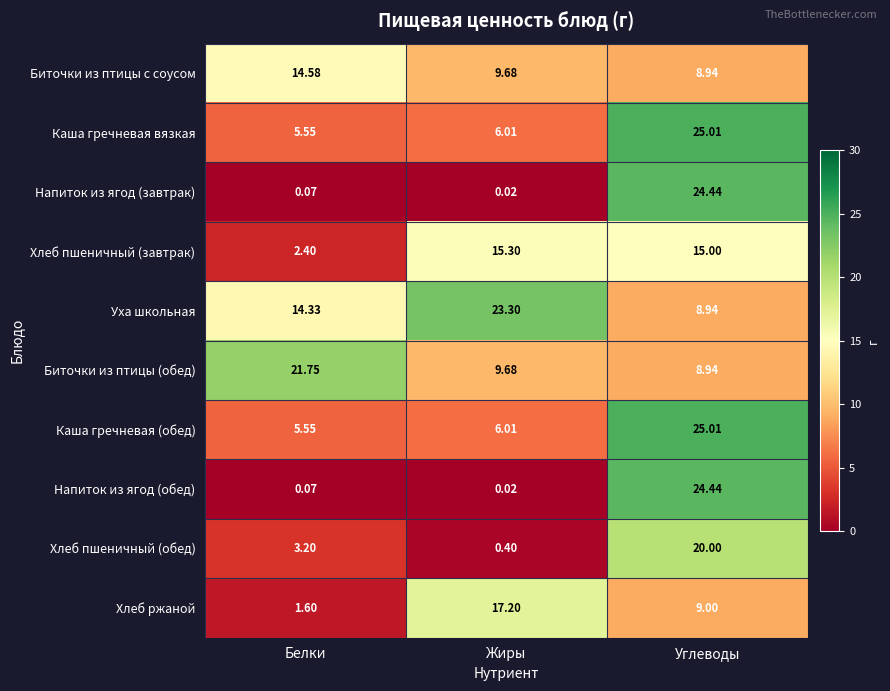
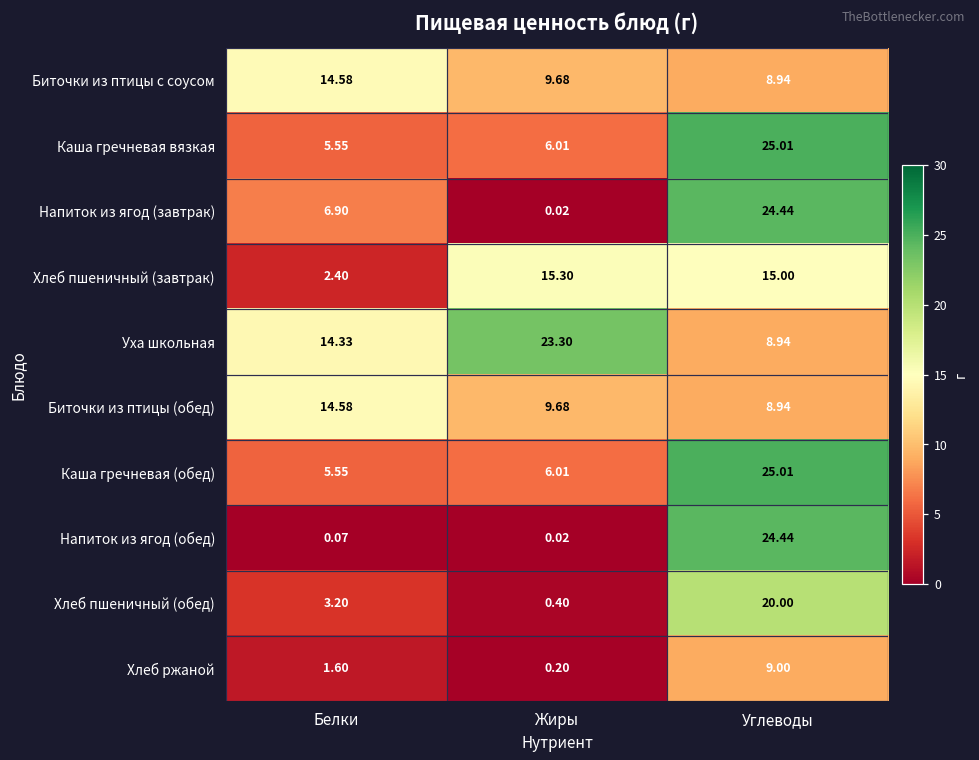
  {
    "Биточки из птицы с соусом": {
      "Белки": 14.58,
      "Жиры": 9.68,
      "Углеводы": 8.94
    },
    "Каша гречневая вязкая": {
      "Белки": 5.55,
      "Жиры": 6.01,
      "Углеводы": 25.01
    },
    "Напиток из ягод (завтрак)": {
-     "Белки": 0.07,
+     "Белки": 6.90,
      "Жиры": 0.02,
      "Углеводы": 24.44
    },
    "Хлеб пшеничный (завтрак)": {
      "Белки": 2.40,
      "Жиры": 15.30,
      "Углеводы": 15.00
    },
    "Уха школьная": {
      "Белки": 14.33,
      "Жиры": 23.30,
      "Углеводы": 8.94
    },
    "Биточки из птицы (обед)": {
-     "Белки": 21.75,
+     "Белки": 14.58,
      "Жиры": 9.68,
      "Углеводы": 8.94
    },
    "Каша гречневая (обед)": {
      "Белки": 5.55,
      "Жиры": 6.01,
      "Углеводы": 25.01
    },
    "Напиток из ягод (обед)": {
      "Белки": 0.07,
      "Жиры": 0.02,
      "Углеводы": 24.44
    },
    "Хлеб пшеничный (обед)": {
      "Белки": 3.20,
      "Жиры": 0.40,
      "Углеводы": 20.00
    },
    "Хлеб ржаной": {
      "Белки": 1.60,
-     "Жиры": 17.20,
+     "Жиры": 0.20,
      "Углеводы": 9.00
    }
  }
